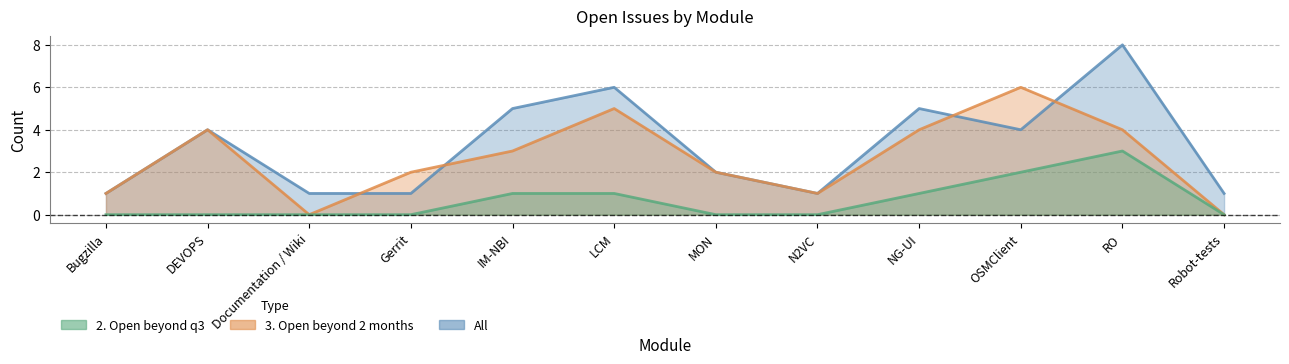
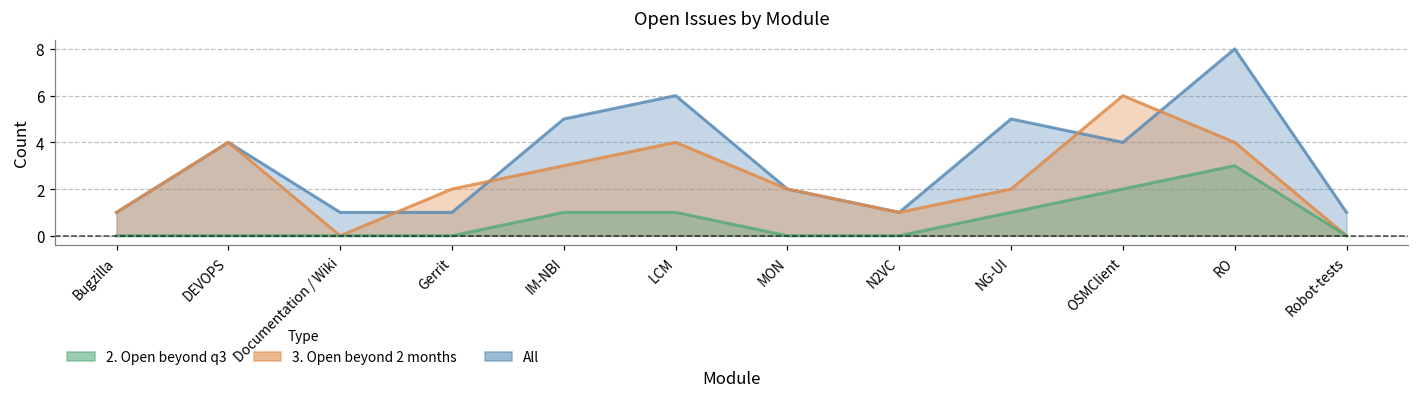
  {
    "3. Open beyond 2 months": {
      "Gerrit": 2,
      "IM-NBI": 3,
-     "LCM": 5,
-     "NG-UI": 4,
+     "LCM": 4,
+     "NG-UI": 2,
      "OSMClient": 6,
      "RO": 4
    }
  }
